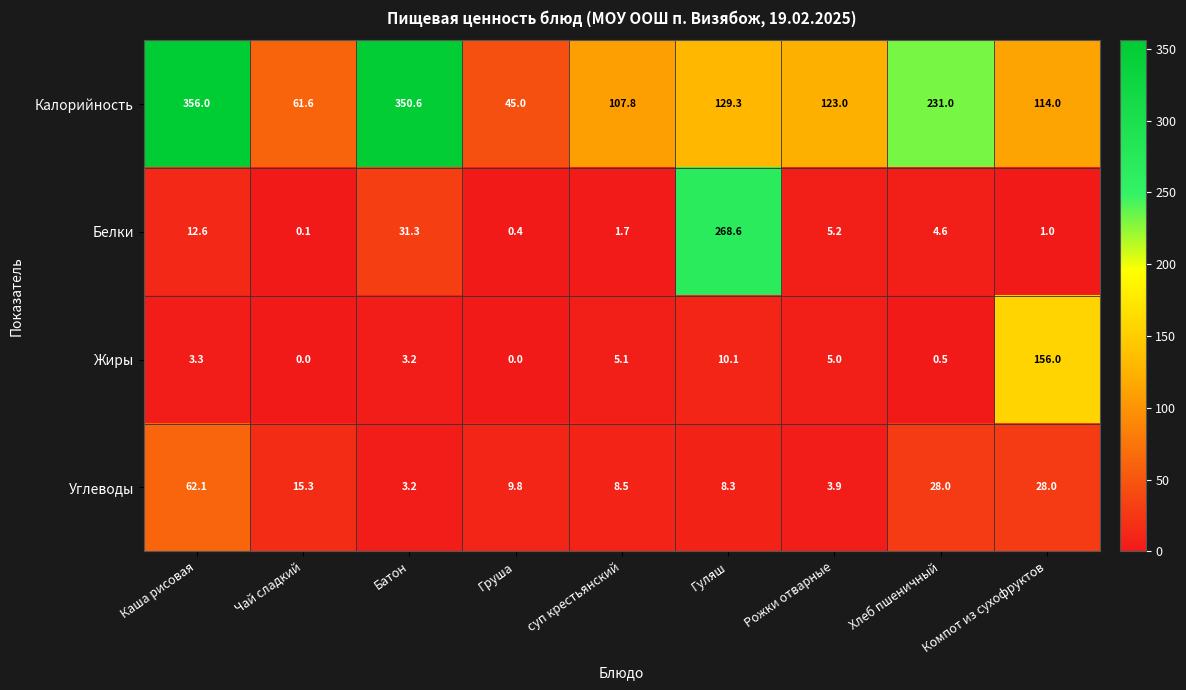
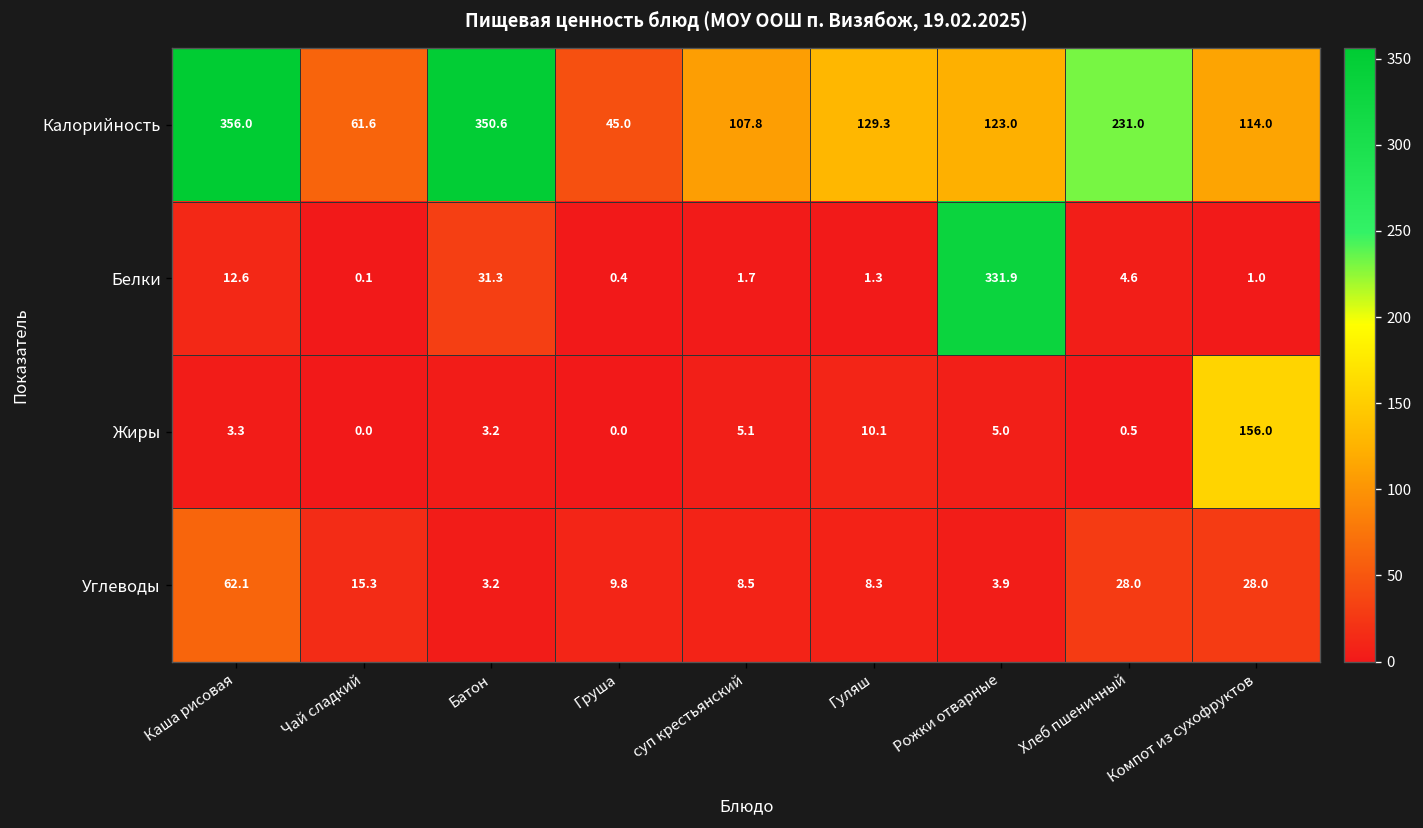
  {
    "Калорийность": {
      "Каша рисовая": 356.0,
      "Чай сладкий": 61.6,
      "Батон": 350.6,
      "Груша": 45.0,
      "суп крестьянский": 107.8,
      "Гуляш": 129.3,
      "Рожки отварные": 123.0,
      "Хлеб пшеничный": 231.0,
      "Компот из сухофруктов": 114.0
    },
    "Белки": {
      "Каша рисовая": 12.6,
      "Чай сладкий": 0.1,
      "Батон": 31.3,
      "Груша": 0.4,
      "суп крестьянский": 1.7,
-     "Гуляш": 268.6,
-     "Рожки отварные": 5.2,
+     "Гуляш": 1.3,
+     "Рожки отварные": 331.9,
      "Хлеб пшеничный": 4.6,
      "Компот из сухофруктов": 1.0
    },
    "Жиры": {
      "Каша рисовая": 3.3,
      "Чай сладкий": 0.0,
      "Батон": 3.2,
      "Груша": 0.0,
      "суп крестьянский": 5.1,
      "Гуляш": 10.1,
      "Рожки отварные": 5.0,
      "Хлеб пшеничный": 0.5,
      "Компот из сухофруктов": 156.0
    },
    "Углеводы": {
      "Каша рисовая": 62.1,
      "Чай сладкий": 15.3,
      "Батон": 3.2,
      "Груша": 9.8,
      "суп крестьянский": 8.5,
      "Гуляш": 8.3,
      "Рожки отварные": 3.9,
      "Хлеб пшеничный": 28.0,
      "Компот из сухофруктов": 28.0
    }
  }
